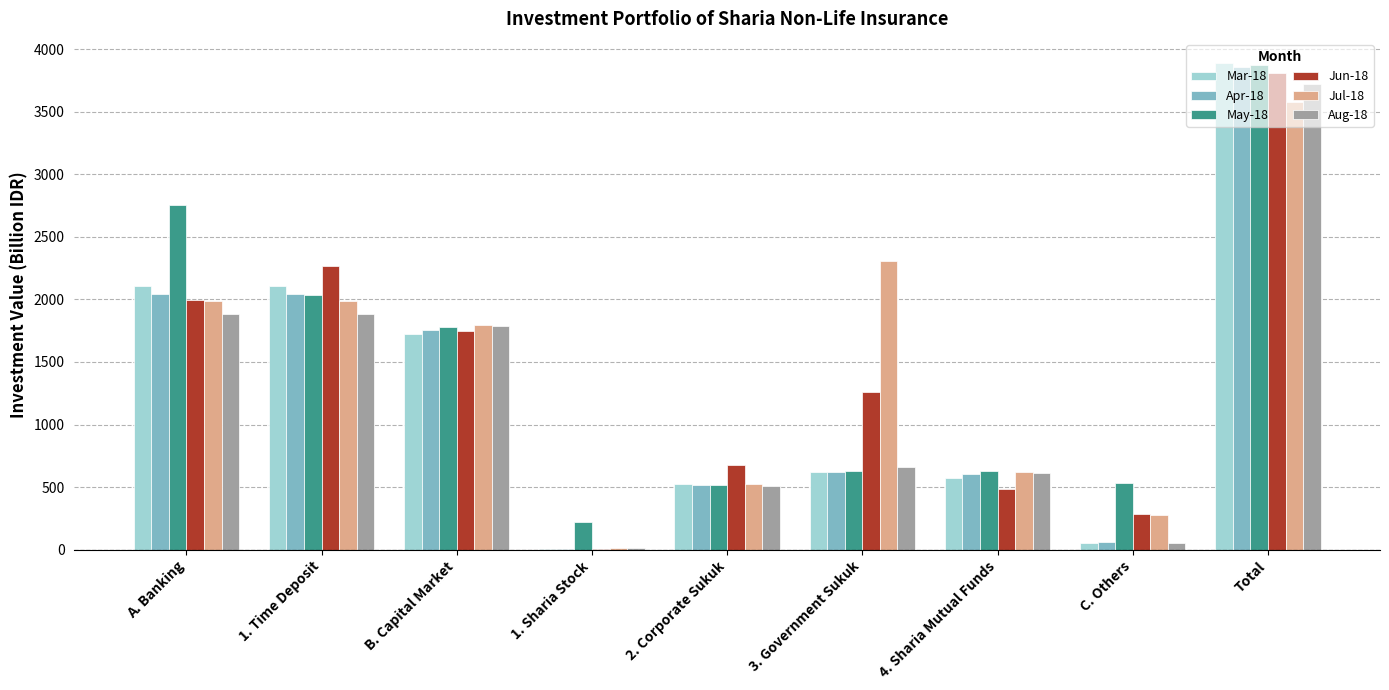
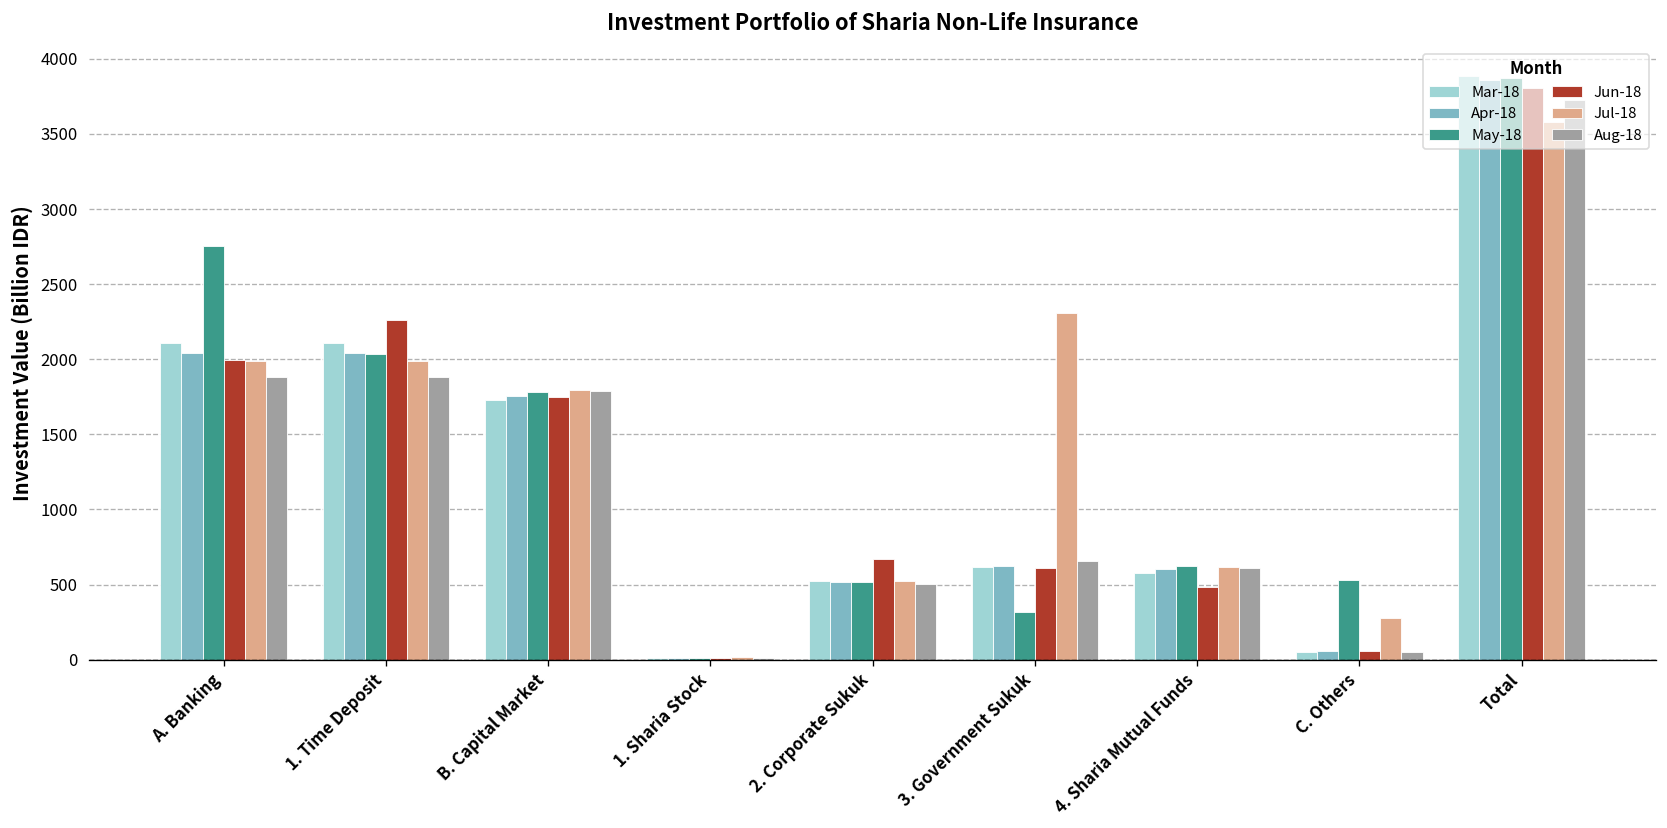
  {
    "May-18": {
      "A. Banking": 2750,
      "1. Time Deposit": 2040,
      "B. Capital Market": 1780,
-     "1. Sharia Stock": 220,
+     "1. Sharia Stock": 10,
      "2. Corporate Sukuk": 520,
-     "3. Government Sukuk": 630,
+     "3. Government Sukuk": 320,
      "4. Sharia Mutual Funds": 630,
      "C. Others": 530
    },
    "Jun-18": {
      "A. Banking": 1990,
      "1. Time Deposit": 2260,
      "B. Capital Market": 1750,
      "2. Corporate Sukuk": 670,
-     "3. Government Sukuk": 1260,
+     "3. Government Sukuk": 610,
      "4. Sharia Mutual Funds": 480,
-     "C. Others": 290
+     "C. Others": 60
    },
    "Jul-18": {
      "A. Banking": 1990,
      "1. Time Deposit": 1990,
      "B. Capital Market": 1800,
      "2. Corporate Sukuk": 530,
      "3. Government Sukuk": 2310,
      "4. Sharia Mutual Funds": 620,
      "C. Others": 280
    }
  }
